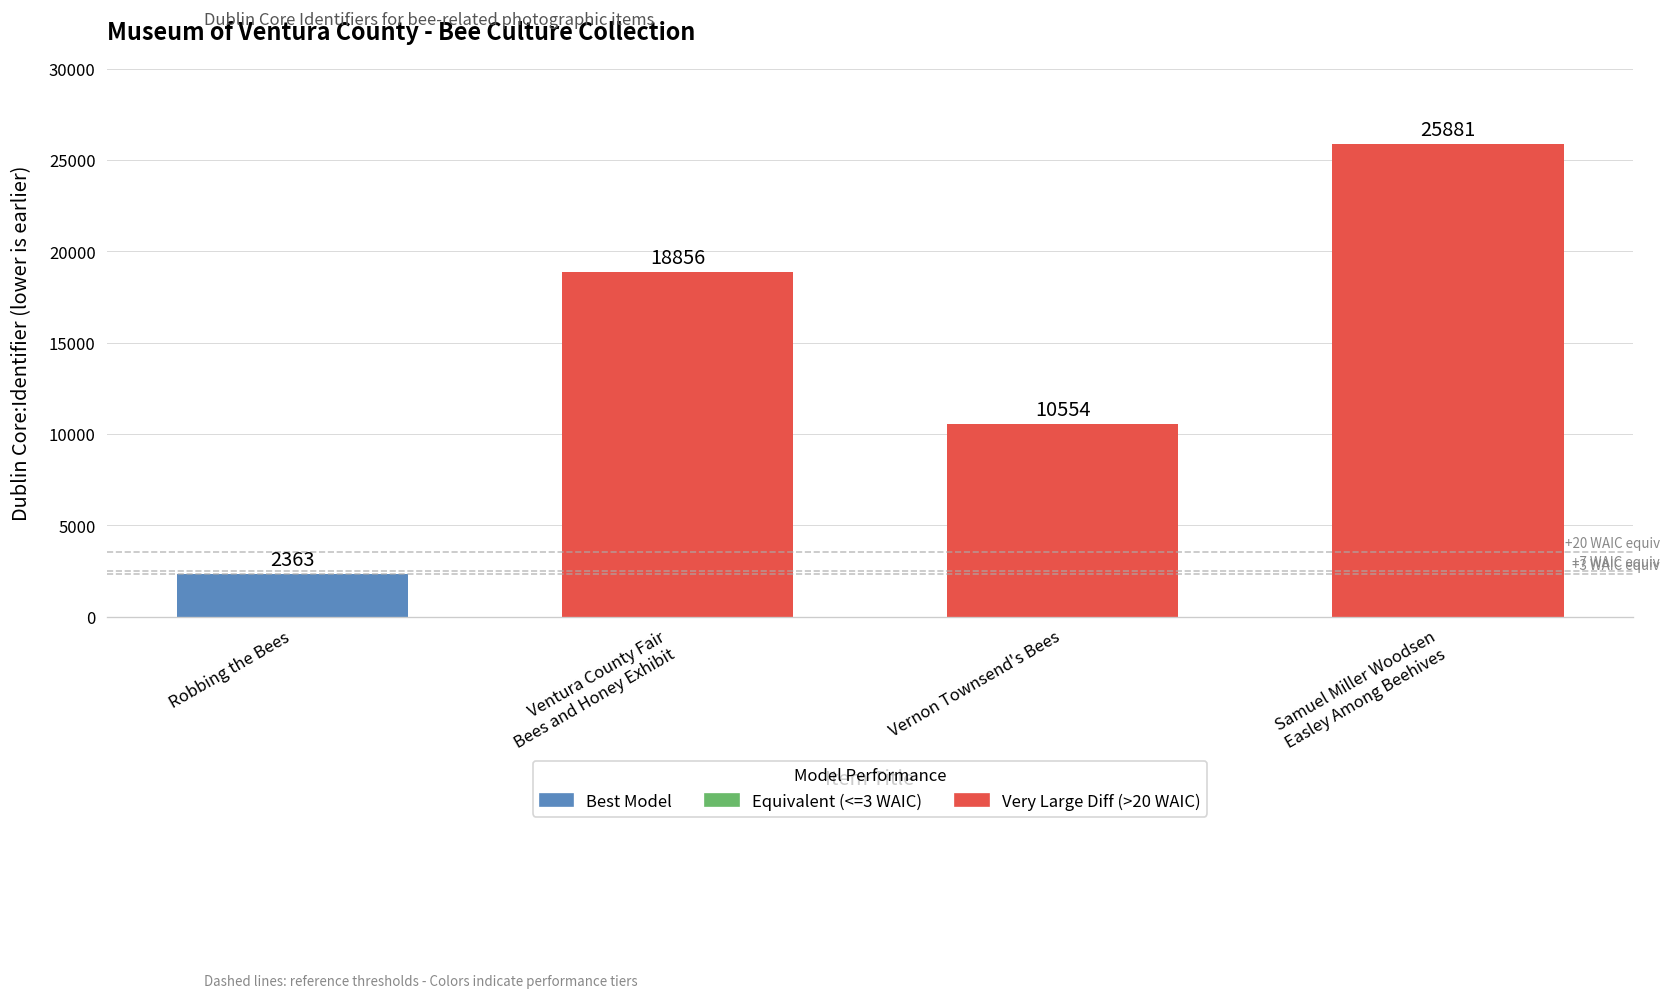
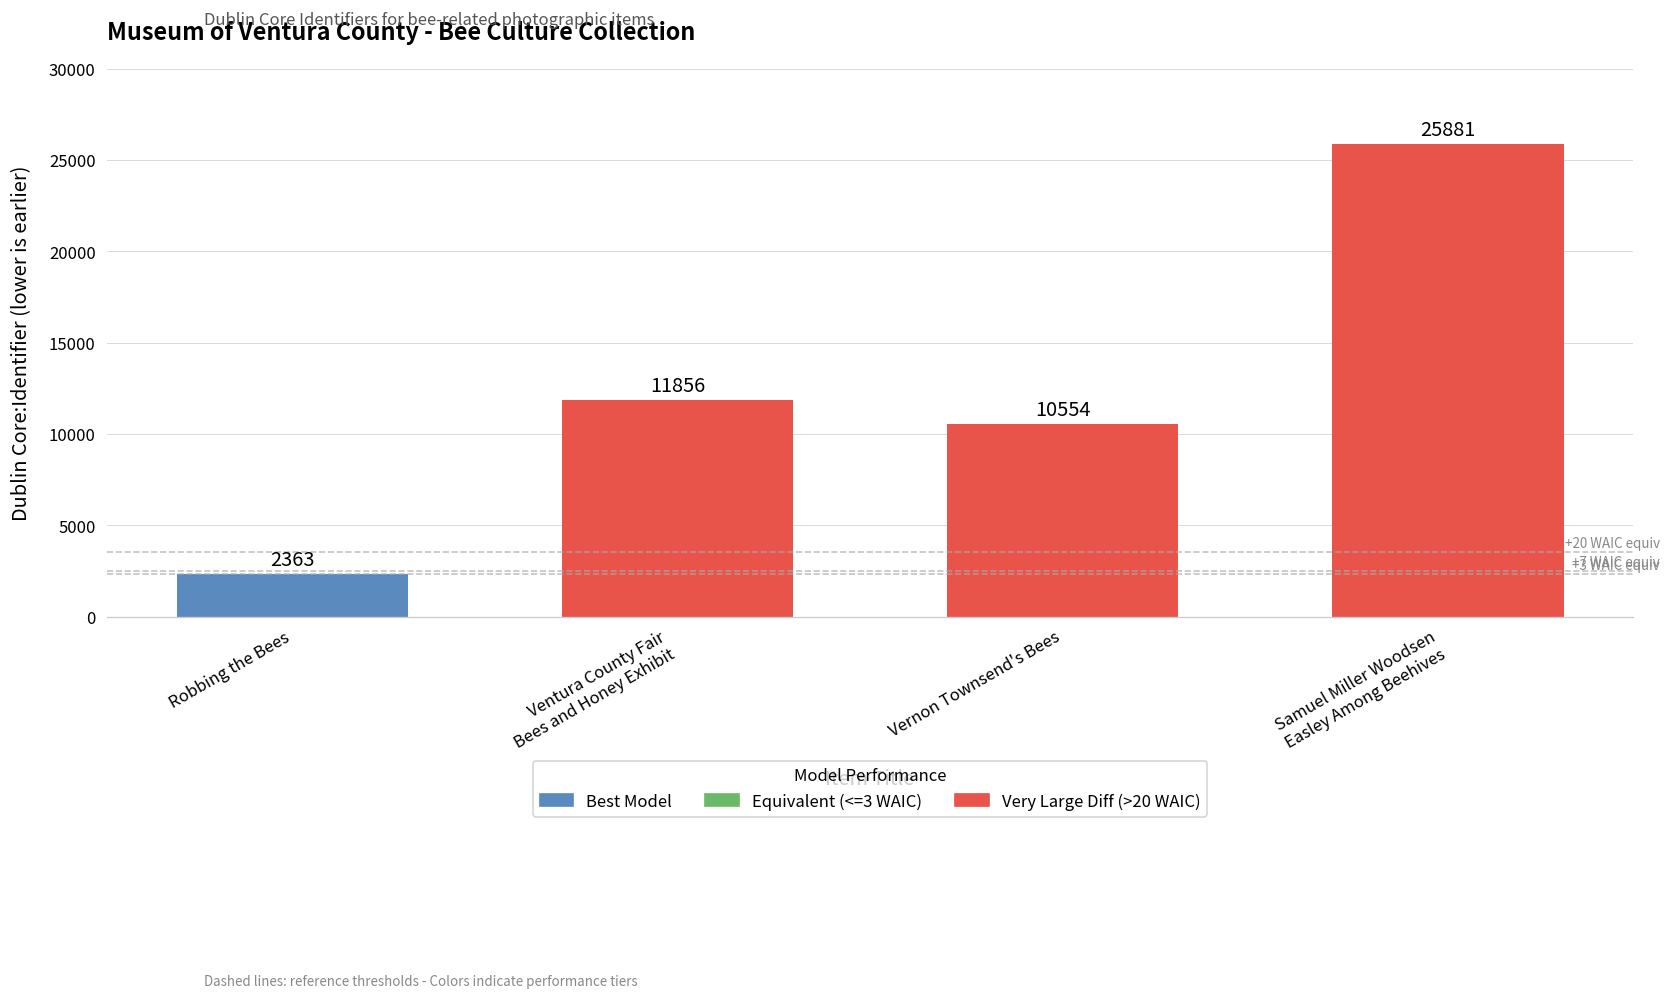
  {
    "Robbing the Bees": 2363,
-   "Ventura County Fair Bees and Honey Exhibit": 18856,
+   "Ventura County Fair Bees and Honey Exhibit": 11856,
    "Vernon Townsend's Bees": 10554,
    "Samuel Miller Woodsen Easley Among Beehives": 25881
  }
